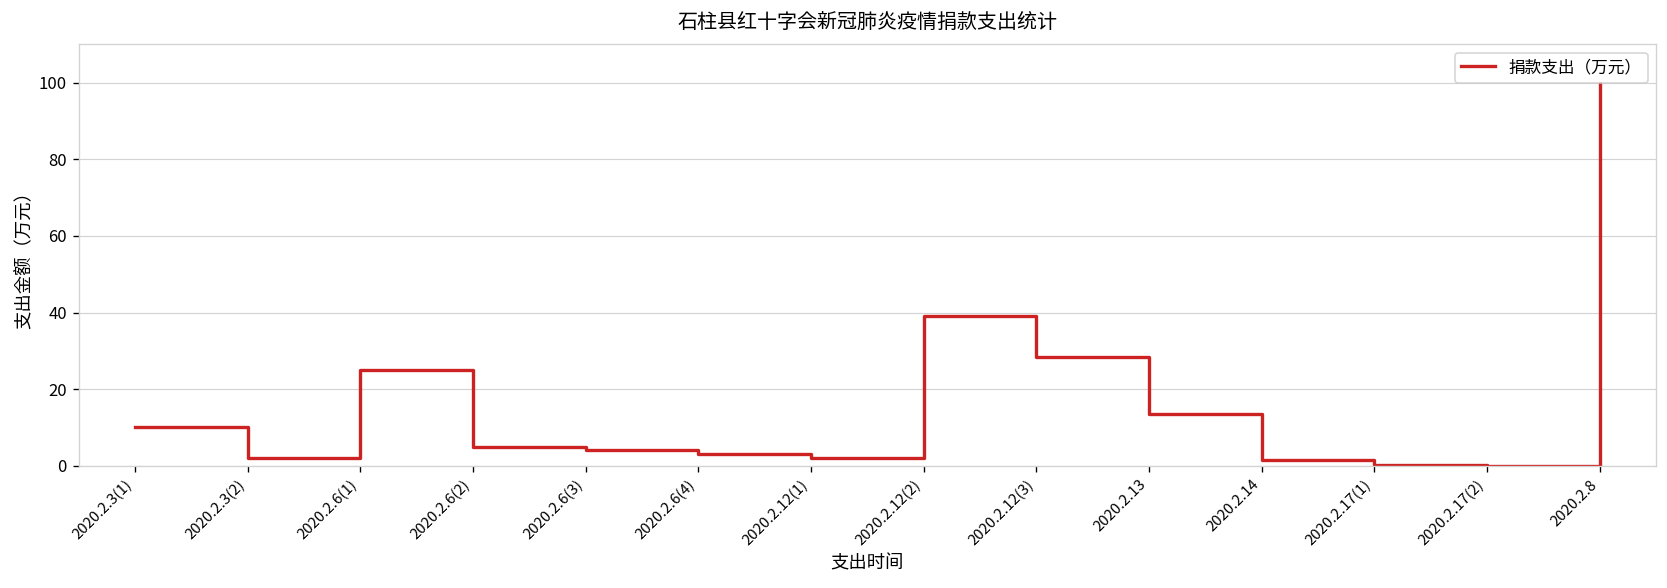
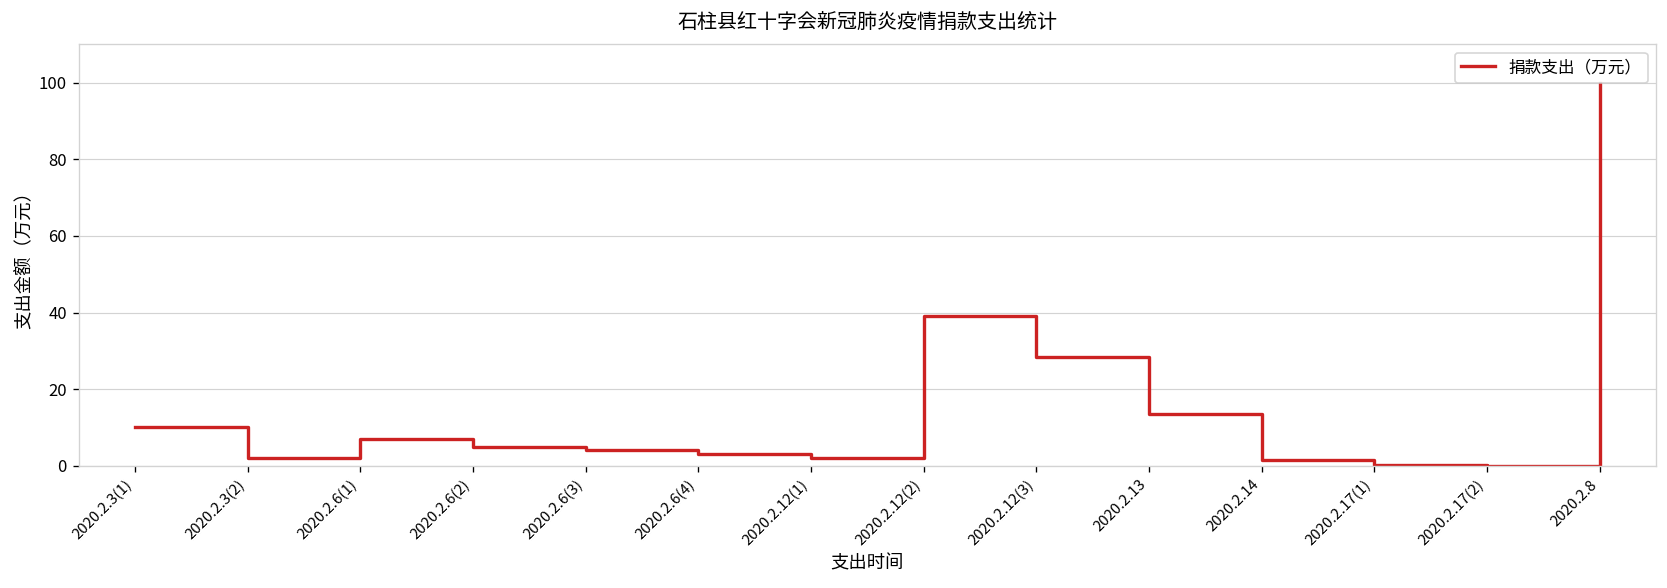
  {
    "2020.2.3(1)": 10,
    "2020.2.3(2)": 2,
-   "2020.2.6(1)": 25,
+   "2020.2.6(1)": 7,
    "2020.2.6(2)": 5,
    "2020.2.6(3)": 4,
    "2020.2.6(4)": 3,
    "2020.2.12(1)": 2,
    "2020.2.12(2)": 39,
    "2020.2.12(3)": 28,
    "2020.2.13": 14,
    "2020.2.14": 1,
    "2020.2.17(1)": 0,
    "2020.2.17(2)": 0
  }
